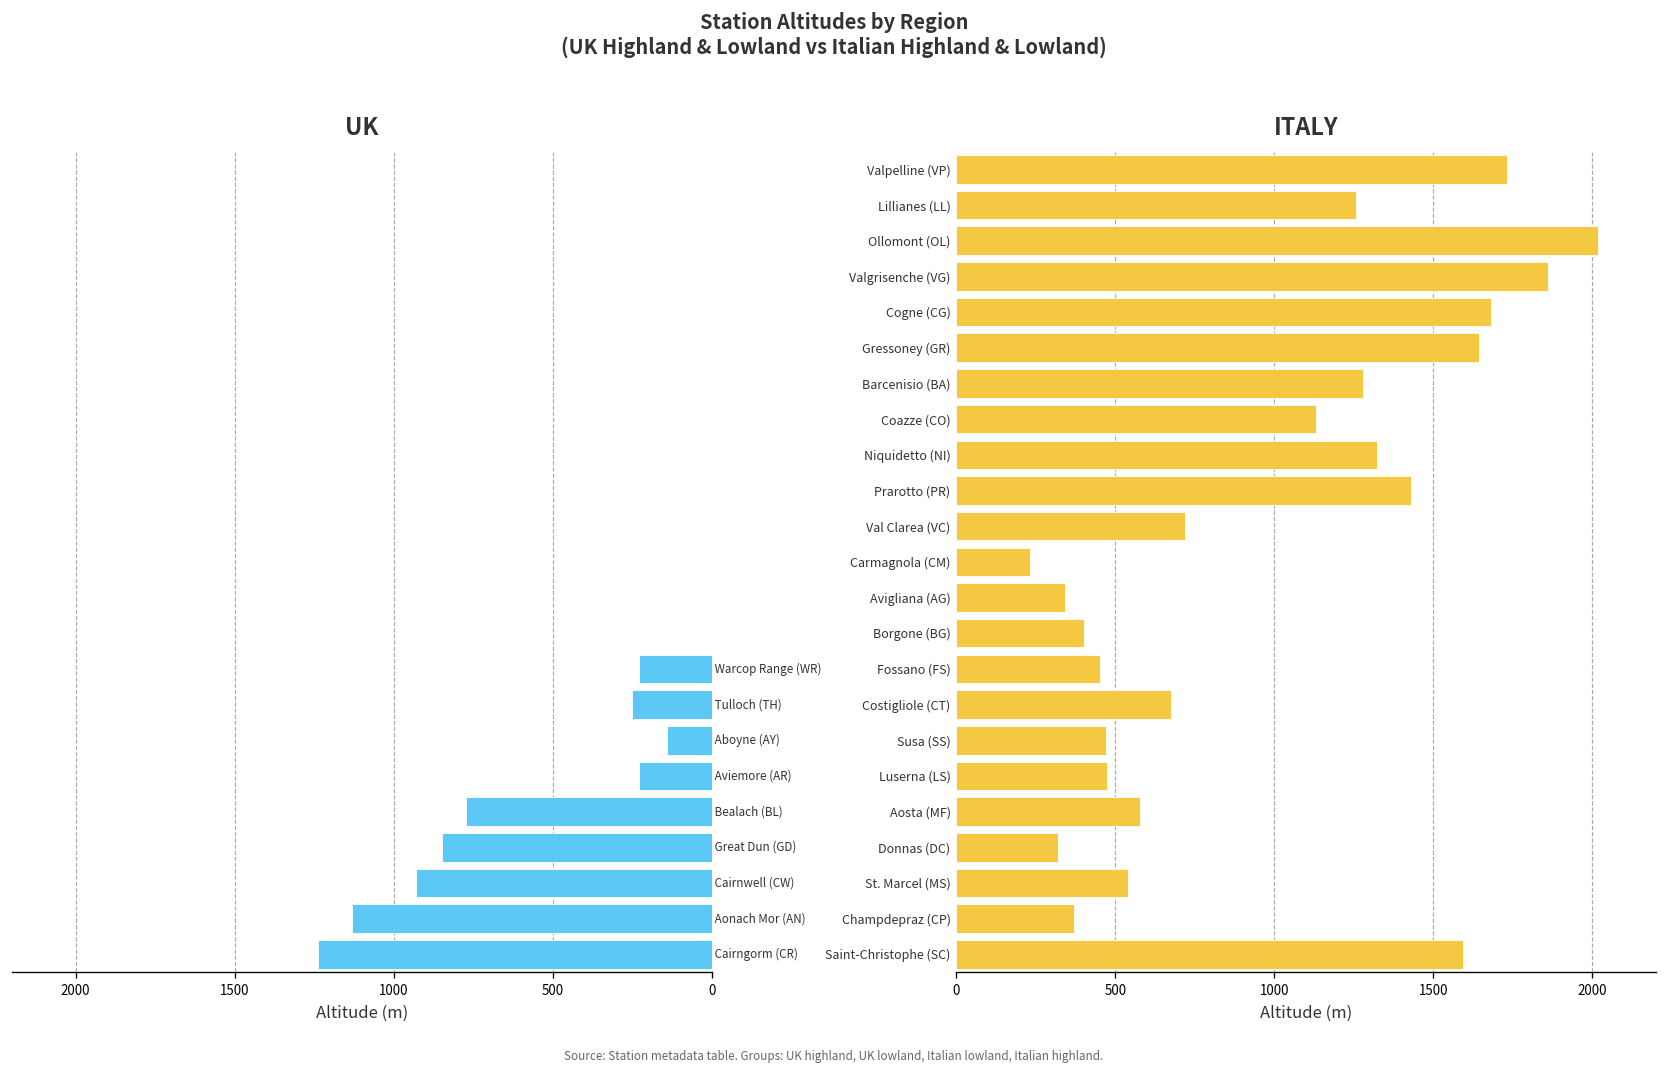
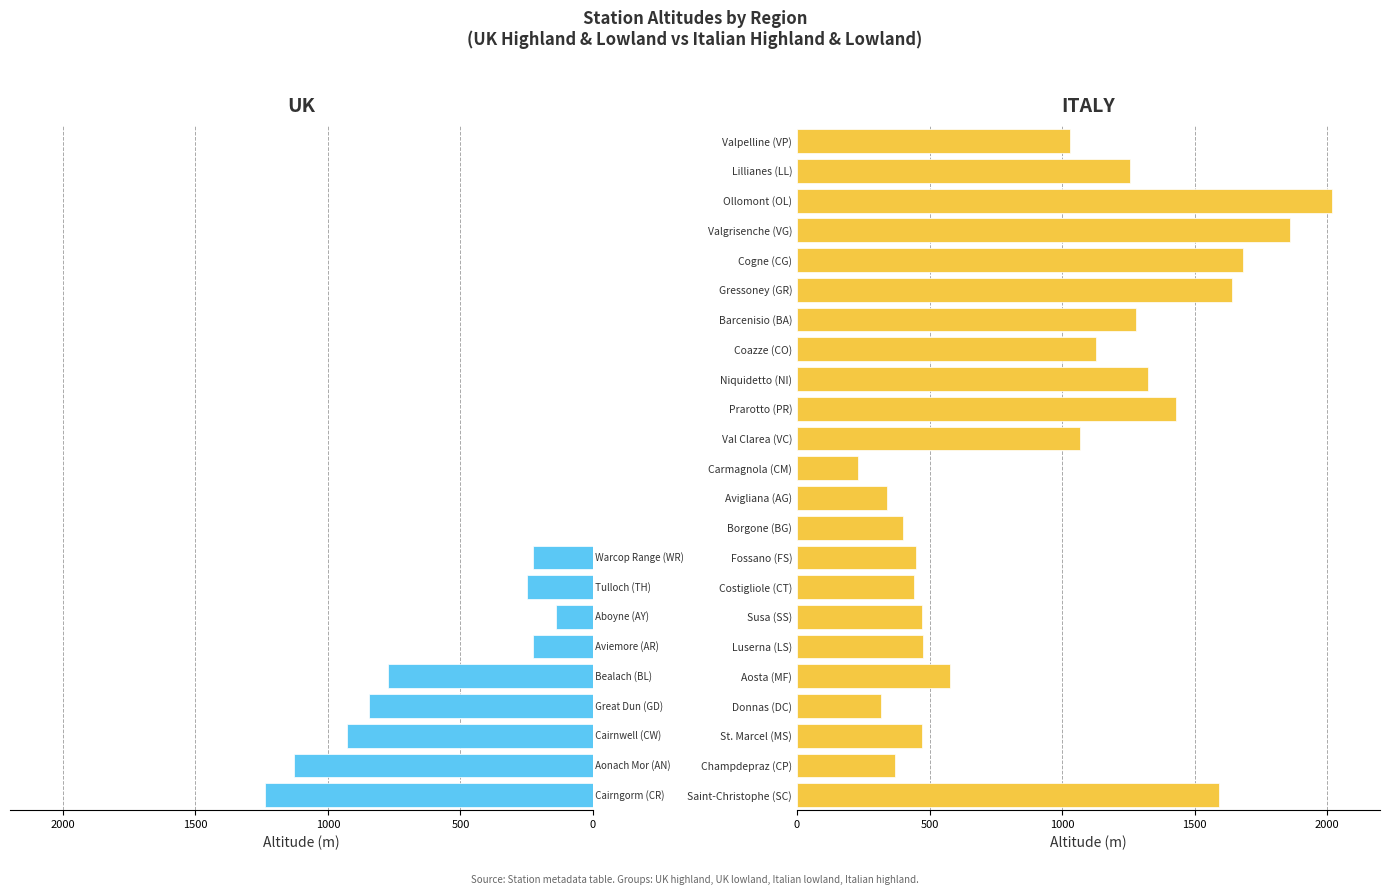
  {
    "ITALY": {
-     "Valpelline (VP)": 1730,
+     "Valpelline (VP)": 1030,
      "Lillianes (LL)": 1260,
      "Ollomont (OL)": 2020,
      "Valgrisenche (VG)": 1860,
      "Cogne (CG)": 1680,
      "Gressoney (GR)": 1640,
      "Barcenisio (BA)": 1280,
      "Coazze (CO)": 1130,
      "Niquidetto (NI)": 1320,
      "Prarotto (PR)": 1430,
-     "Val Clarea (VC)": 720,
+     "Val Clarea (VC)": 1070,
      "Carmagnola (CM)": 230,
      "Avigliana (AG)": 340,
      "Borgone (BG)": 400,
      "Fossano (FS)": 450,
-     "Costigliole (CT)": 670,
+     "Costigliole (CT)": 440,
      "Susa (SS)": 470,
      "Luserna (LS)": 480,
      "Aosta (MF)": 580,
      "Donnas (DC)": 320,
-     "St. Marcel (MS)": 540,
+     "St. Marcel (MS)": 470,
      "Champdepraz (CP)": 370,
      "Saint-Christophe (SC)": 1590
    }
  }
